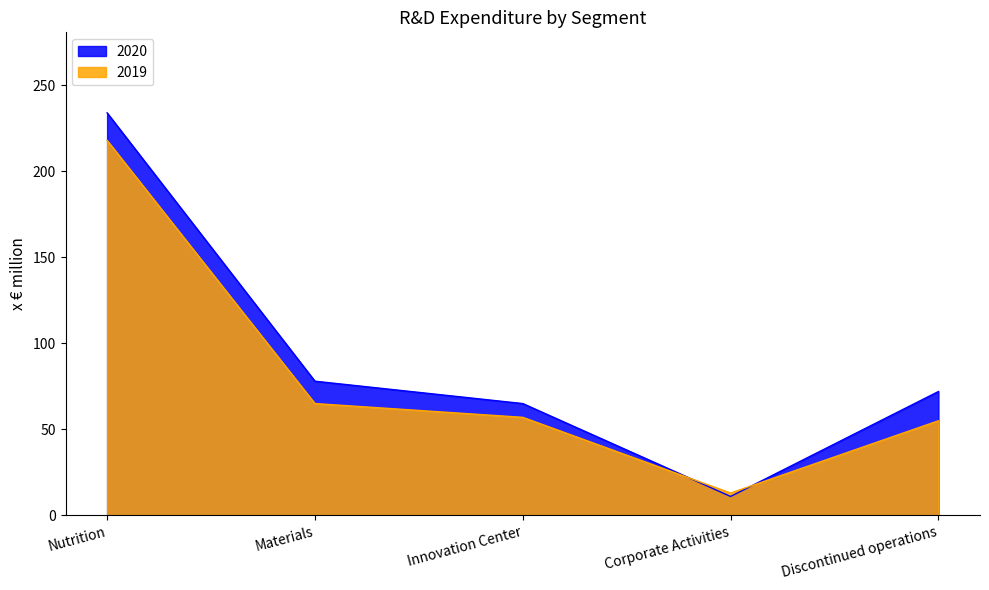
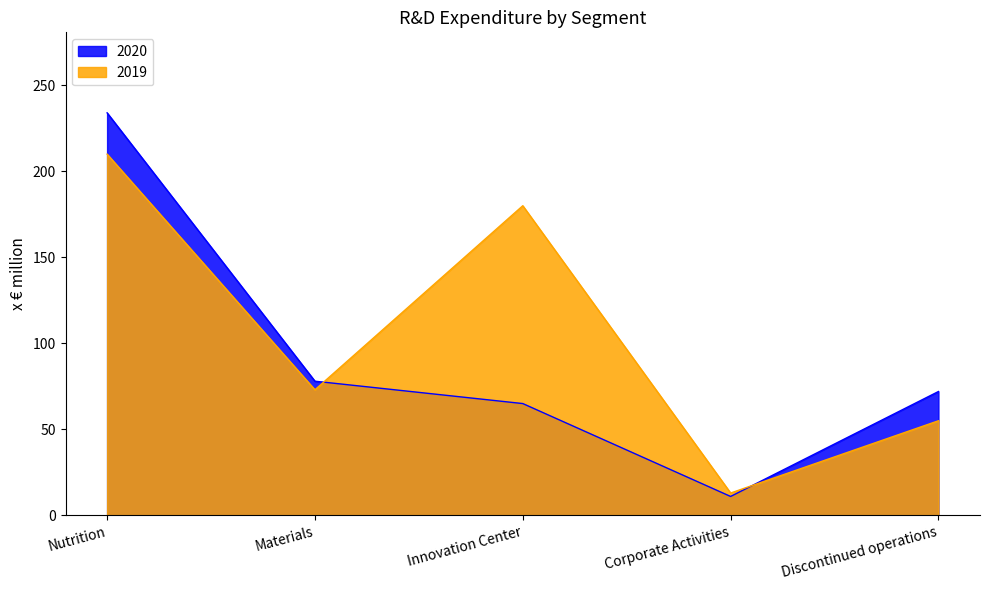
  {
    "2020": {
      "Nutrition": 234,
      "Materials": 78,
      "Innovation Center": 65,
      "Corporate Activities": 11,
      "Discontinued operations": 72
    },
    "2019": {
-     "Nutrition": 218,
-     "Materials": 65,
-     "Innovation Center": 57,
+     "Nutrition": 210,
+     "Materials": 73,
+     "Innovation Center": 180,
      "Corporate Activities": 13,
      "Discontinued operations": 55
    }
  }
